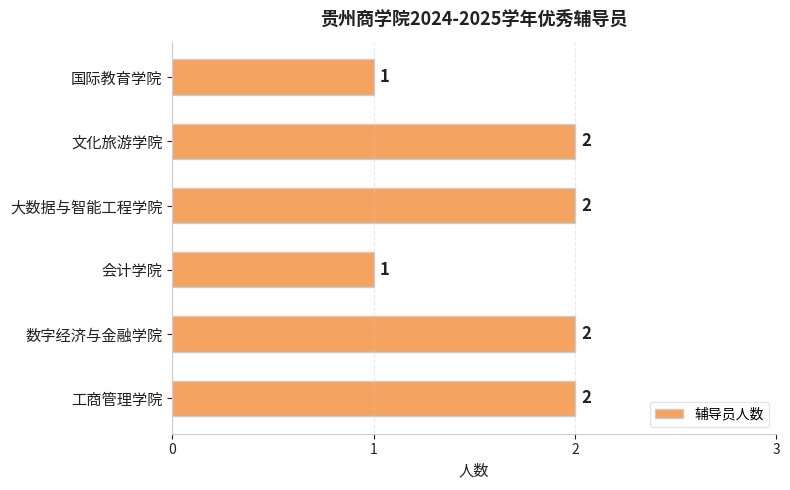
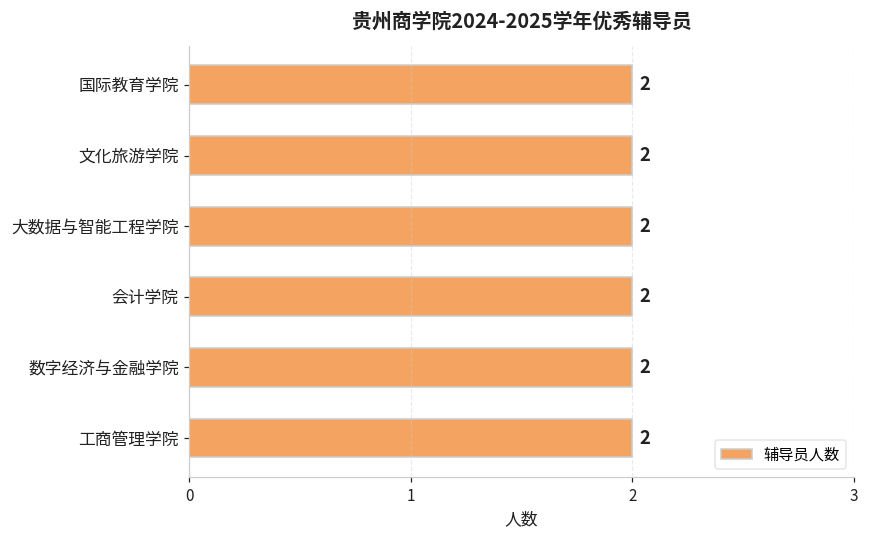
  {
-   "国际教育学院": 1,
+   "国际教育学院": 2,
    "文化旅游学院": 2,
    "大数据与智能工程学院": 2,
-   "会计学院": 1,
+   "会计学院": 2,
    "数字经济与金融学院": 2,
    "工商管理学院": 2
  }
